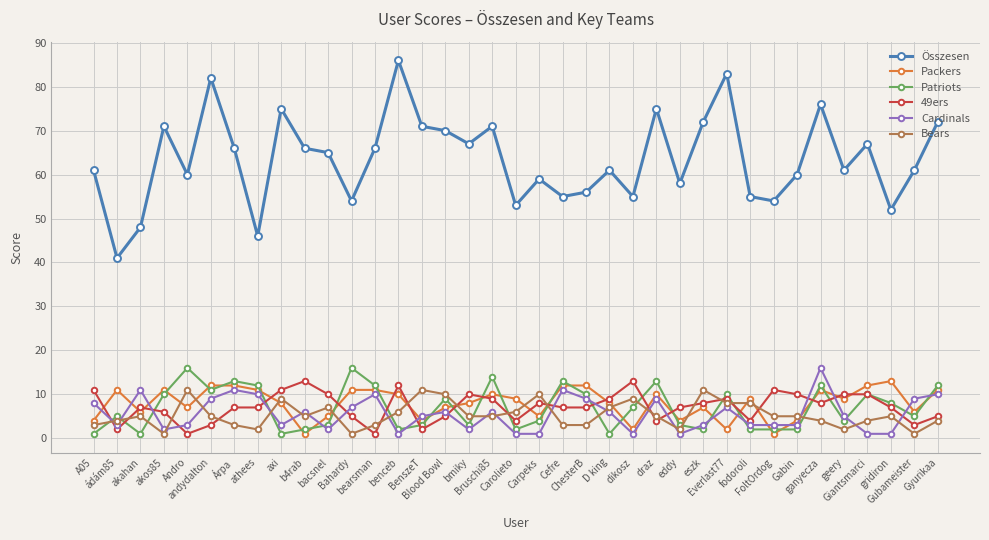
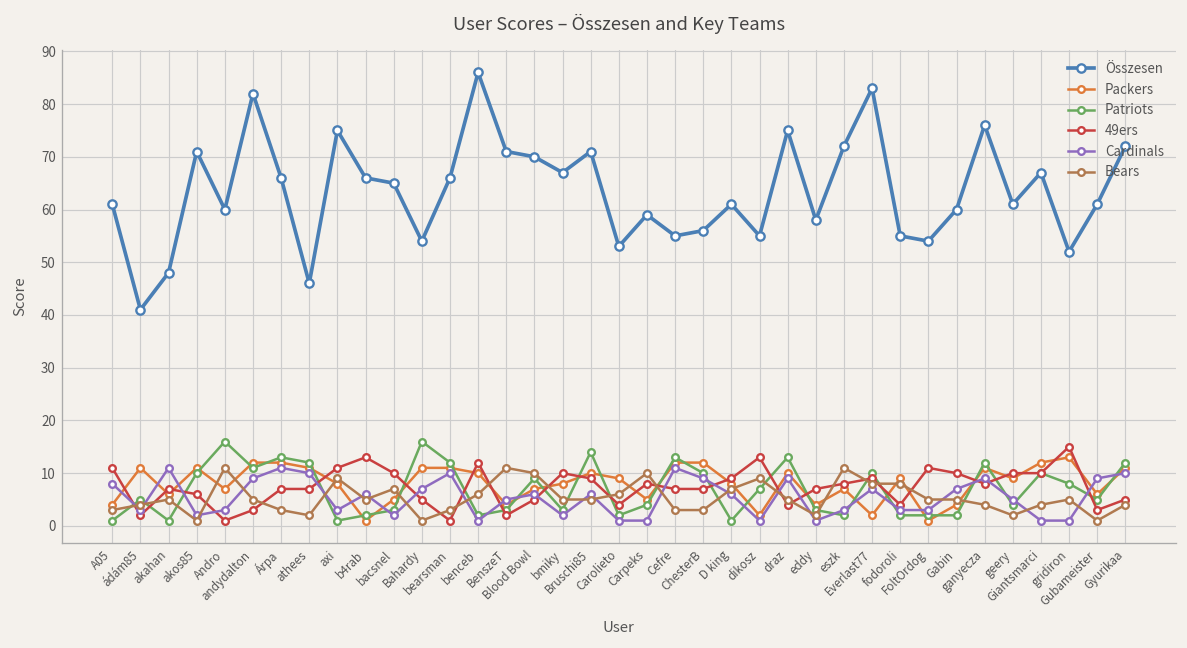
  {
    "Összesen": {
      "A05": 61,
      "ádám85": 41,
      "akahan": 48,
      "akos85": 71,
      "Andro": 60,
      "andydalton": 82,
      "Árpa": 66,
      "athees": 46,
      "axi": 75,
      "b4rab": 66,
      "bacsnel": 65,
      "Bahardy": 54,
      "bearsman": 66,
      "benceb": 86,
      "BenszeT": 71,
      "Blood Bowl": 70,
      "bmiky": 67,
      "Bruschi85": 71,
      "Carolieto": 53,
      "Carpeks": 59,
      "Cefre": 55,
      "ChesterB": 56,
      "D king": 61,
      "dikosz": 55,
      "draz": 75,
      "eddy": 58,
      "eszk": 72,
      "Everlast77": 83,
      "fodoroli": 55,
      "FoltOrdog": 54,
      "Gabin": 60,
      "ganyecza": 76,
      "geery": 61,
      "Giantsmarci": 67,
      "gridiron": 52,
      "Gubameister": 61,
      "Gyurikaa": 72
    },
    "Patriots": {
      "A05": 1,
      "ádám85": 5,
      "akahan": 1,
      "akos85": 10,
      "Andro": 16,
      "andydalton": 11,
      "Árpa": 13,
      "athees": 12,
      "axi": 1,
      "b4rab": 2,
      "bacsnel": 3,
      "Bahardy": 16,
      "bearsman": 12,
      "benceb": 2,
      "BenszeT": 3,
      "Blood Bowl": 9,
      "bmiky": 3,
      "Bruschi85": 14,
      "Carolieto": 2,
      "Carpeks": 4,
      "Cefre": 13,
      "ChesterB": 10,
      "D king": 1,
      "dikosz": 7,
      "draz": 13,
      "eddy": 3,
      "eszk": 2,
      "Everlast77": 10,
      "fodoroli": 2,
      "FoltOrdog": 2,
      "Gabin": 2,
      "ganyecza": 12,
      "geery": 4,
      "gridiron": 8,
      "Gubameister": 5,
      "Gyurikaa": 12
    },
    "49ers": {
      "A05": 11,
      "ádám85": 2,
      "akahan": 7,
      "akos85": 6,
      "Andro": 1,
      "andydalton": 3,
      "Árpa": 7,
      "athees": 7,
      "axi": 11,
      "b4rab": 13,
      "bacsnel": 10,
      "Bahardy": 5,
      "bearsman": 1,
      "benceb": 12,
      "BenszeT": 2,
      "Blood Bowl": 5,
      "bmiky": 10,
      "Bruschi85": 9,
      "Carolieto": 4,
      "Carpeks": 8,
      "Cefre": 7,
      "ChesterB": 7,
      "D king": 9,
      "dikosz": 13,
      "draz": 4,
      "eddy": 7,
      "eszk": 8,
      "Everlast77": 9,
      "fodoroli": 4,
      "FoltOrdog": 11,
      "Gabin": 10,
      "ganyecza": 8,
      "geery": 10,
-     "gridiron": 7,
+     "gridiron": 15,
      "Gubameister": 3,
      "Gyurikaa": 5
    },
    "Cardinals": {
      "A05": 8,
      "ádám85": 3,
      "akahan": 11,
      "akos85": 2,
      "Andro": 3,
      "andydalton": 9,
      "Árpa": 11,
      "athees": 10,
      "axi": 3,
      "b4rab": 6,
      "bacsnel": 2,
      "Bahardy": 7,
      "bearsman": 10,
      "benceb": 1,
      "BenszeT": 5,
      "Blood Bowl": 6,
      "bmiky": 2,
      "Bruschi85": 6,
      "Carolieto": 1,
      "Carpeks": 1,
      "Cefre": 11,
      "ChesterB": 9,
      "D king": 6,
      "dikosz": 1,
      "draz": 9,
      "eddy": 1,
      "eszk": 3,
      "Everlast77": 7,
      "fodoroli": 3,
      "FoltOrdog": 3,
-     "Gabin": 3,
-     "ganyecza": 16,
+     "Gabin": 7,
+     "ganyecza": 9,
      "geery": 5,
      "Giantsmarci": 1,
      "gridiron": 1,
      "Gubameister": 9,
      "Gyurikaa": 10
    }
  }
